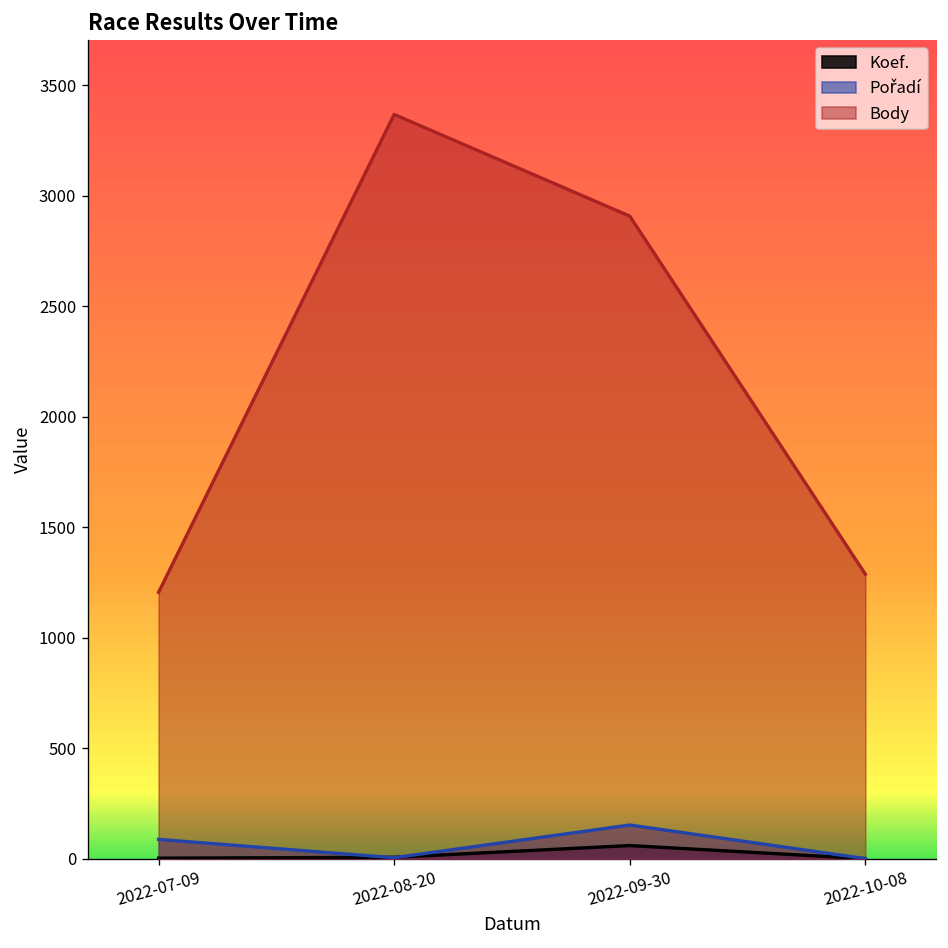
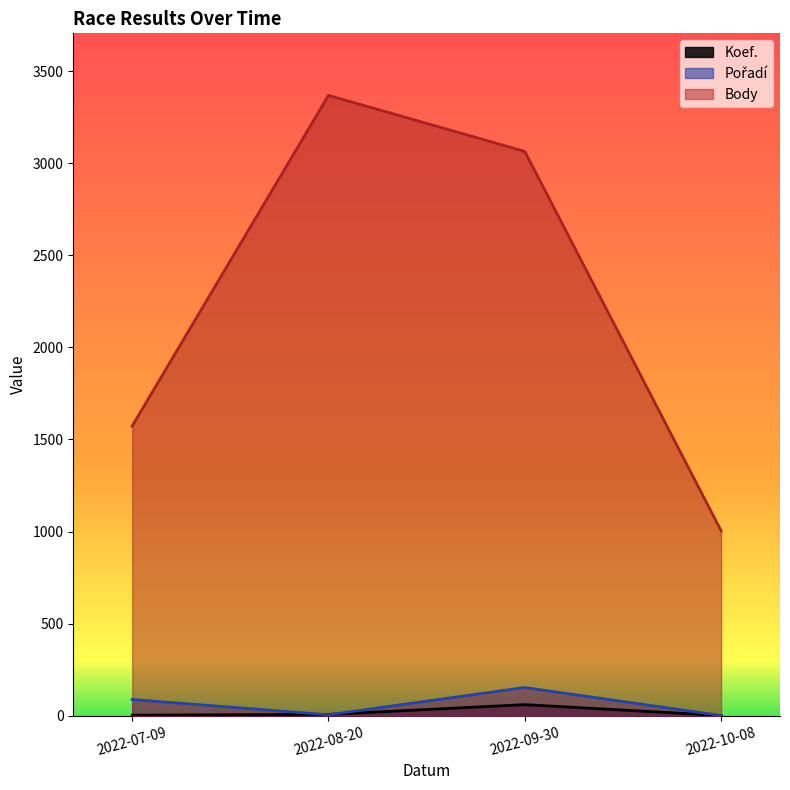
  {
    "Koef.": {
      "2022-07-09": 0,
      "2022-09-30": 60
    },
    "Pořadí": {
      "2022-07-09": 90,
      "2022-09-30": 150
    },
    "Body": {
-     "2022-07-09": 1210,
+     "2022-07-09": 1570,
      "2022-08-20": 3370,
-     "2022-09-30": 2910,
-     "2022-10-08": 1290
+     "2022-09-30": 3060,
+     "2022-10-08": 1000
    }
  }
